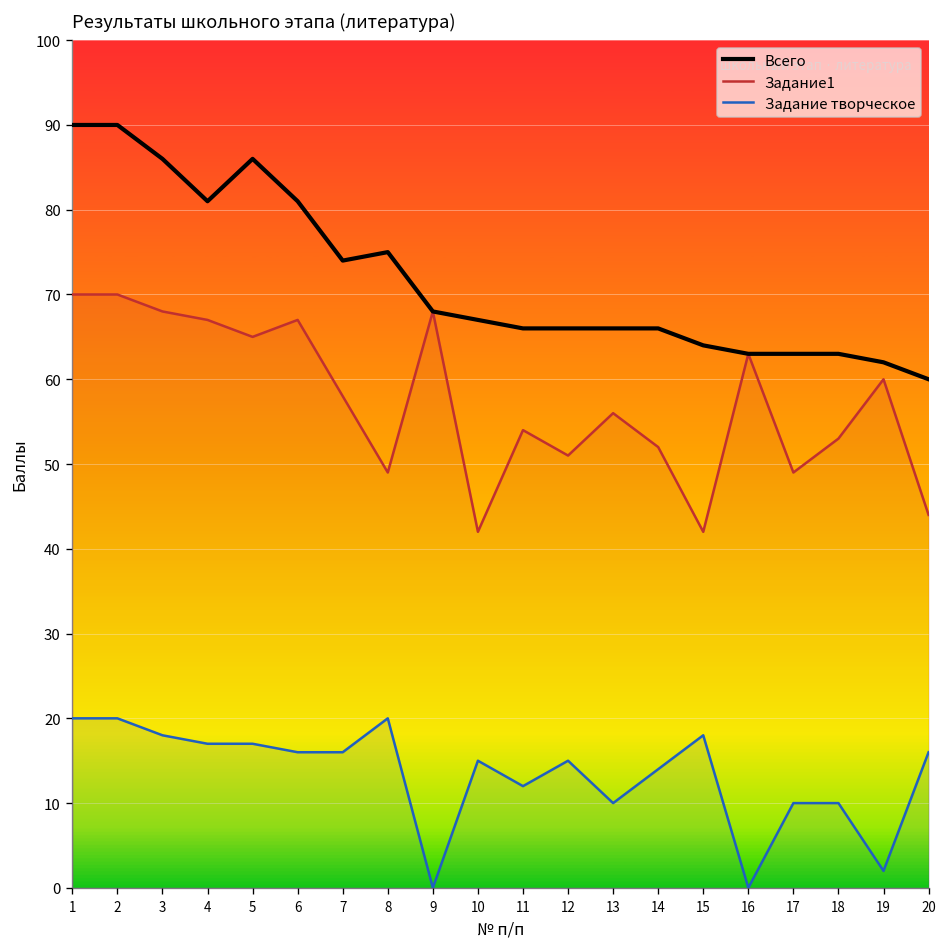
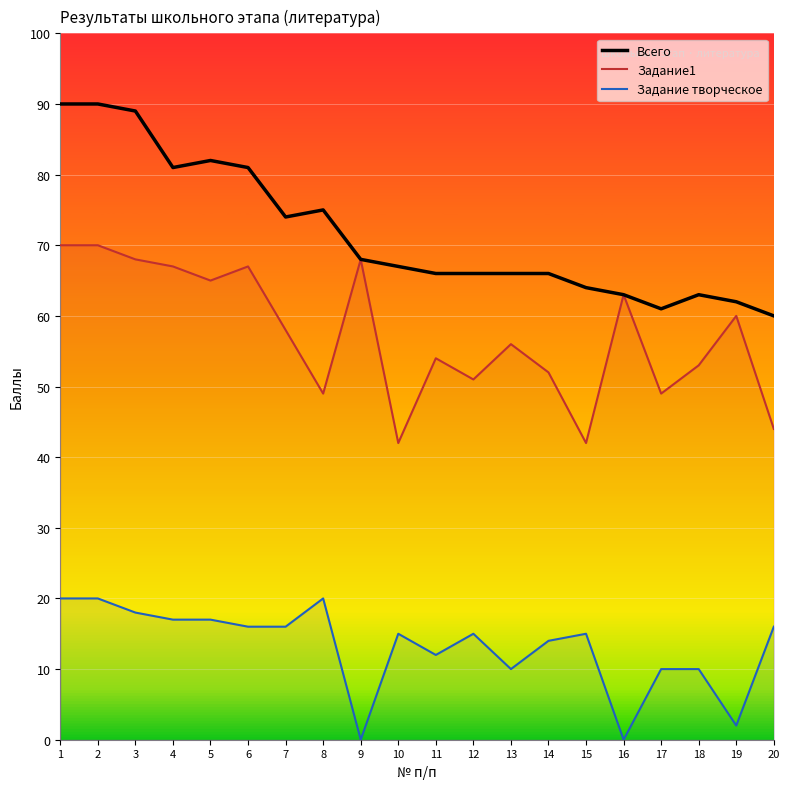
  {
    "Всего": {
      "1": 90,
      "2": 90,
-     "3": 86,
+     "3": 89,
      "4": 81,
-     "5": 86,
+     "5": 82,
      "6": 81,
      "7": 74,
      "8": 75,
      "10": 67,
      "11": 66,
      "12": 66,
      "13": 66,
      "14": 66,
      "15": 64,
-     "17": 63,
+     "17": 61,
      "18": 63,
      "19": 62,
      "20": 60
    },
    "Задание1": {
      "1": 70,
      "2": 70,
      "3": 68,
      "4": 67,
      "5": 65,
      "6": 67,
      "7": 58,
      "8": 49,
      "10": 42,
      "11": 54,
      "12": 51,
      "13": 56,
      "14": 52,
      "15": 42,
      "17": 49,
      "18": 53,
      "19": 60,
      "20": 44
    },
    "Задание творческое": {
      "1": 20,
      "2": 20,
      "3": 18,
      "4": 17,
      "5": 17,
      "6": 16,
      "7": 16,
      "8": 20,
      "9": 0,
      "10": 15,
      "11": 12,
      "12": 15,
      "13": 10,
      "14": 14,
-     "15": 18,
+     "15": 15,
      "16": 0,
      "17": 10,
      "18": 10,
      "19": 2,
      "20": 16
    }
  }
